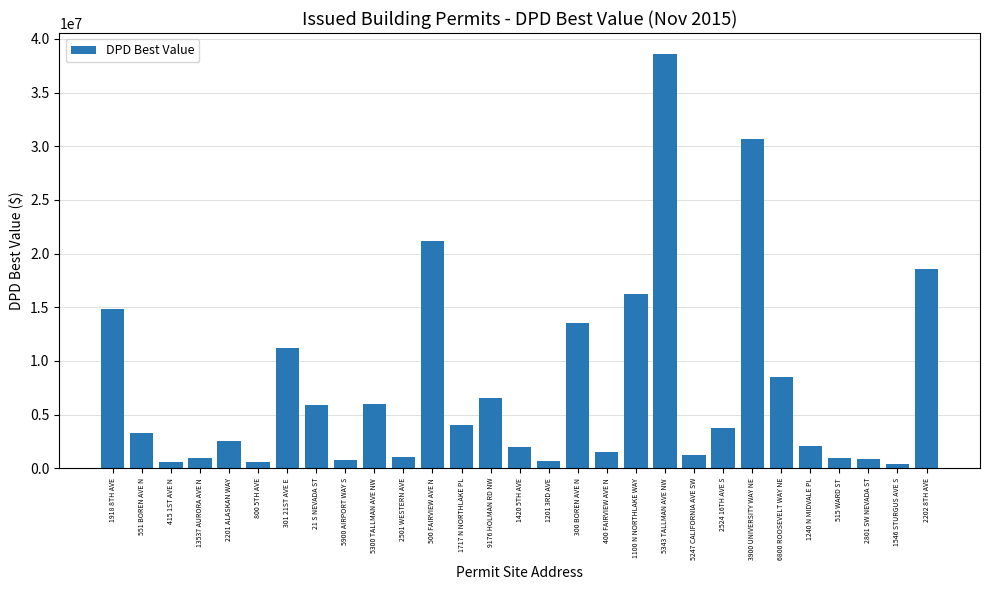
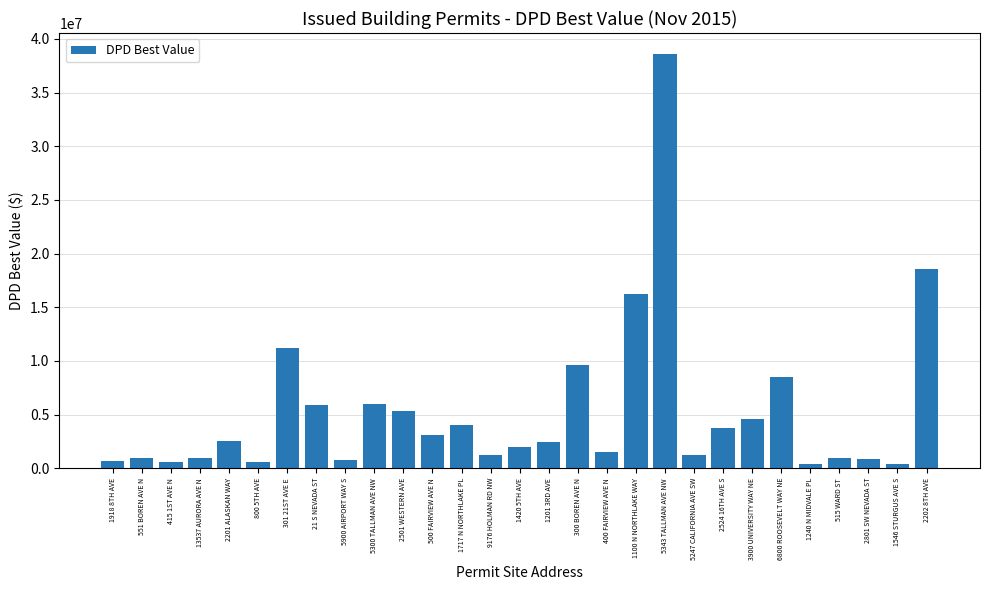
  {
-   "1918 8TH AVE": 14800000,
-   "551 BOREN AVE N": 3300000,
+   "1918 8TH AVE": 700000,
+   "551 BOREN AVE N": 1000000,
    "415 1ST AVE N": 600000,
    "13537 AURORA AVE N": 900000,
    "2201 ALASKAN WAY": 2500000,
    "800 5TH AVE": 500000,
    "301 21ST AVE E": 11200000,
    "21 S NEVADA ST": 5900000,
    "5900 AIRPORT WAY S": 800000,
    "5300 TALLMAN AVE NW": 6000000,
-   "2501 WESTERN AVE": 1000000,
-   "500 FAIRVIEW AVE N": 21200000,
+   "2501 WESTERN AVE": 5300000,
+   "500 FAIRVIEW AVE N": 3100000,
    "1717 N NORTHLAKE PL": 4100000,
-   "9176 HOLMAN RD NW": 6500000,
+   "9176 HOLMAN RD NW": 1200000,
    "1420 5TH AVE": 2000000,
-   "1201 3RD AVE": 700000,
-   "300 BOREN AVE N": 13500000,
+   "1201 3RD AVE": 2400000,
+   "300 BOREN AVE N": 9600000,
    "400 FAIRVIEW AVE N": 1500000,
    "1100 N NORTHLAKE WAY": 16200000,
    "5343 TALLMAN AVE NW": 38600000,
    "5247 CALIFORNIA AVE SW": 1200000,
    "2524 16TH AVE S": 3800000,
-   "3900 UNIVERSITY WAY NE": 30700000,
+   "3900 UNIVERSITY WAY NE": 4600000,
    "6800 ROOSEVELT WAY NE": 8500000,
-   "1240 N MIDVALE PL": 2000000,
+   "1240 N MIDVALE PL": 400000,
    "515 WARD ST": 900000,
    "2801 SW NEVADA ST": 800000,
    "1546 STURGUS AVE S": 400000,
    "2202 8TH AVE": 18500000
  }
